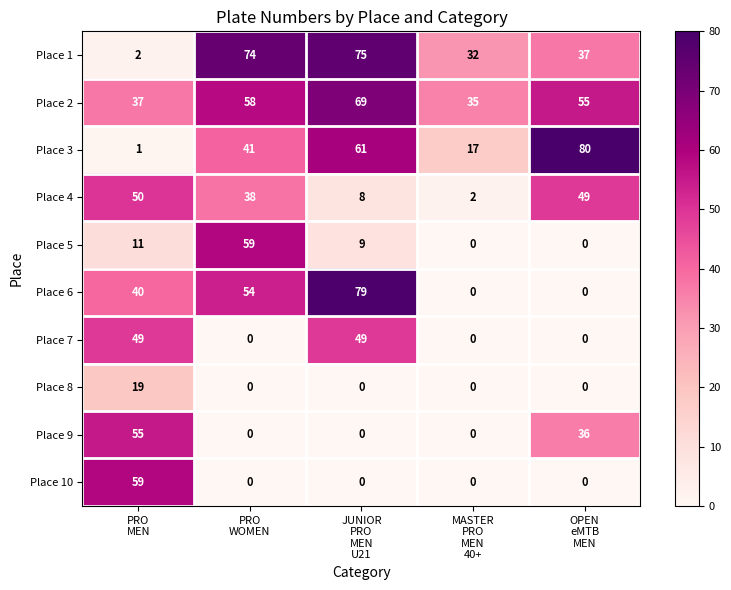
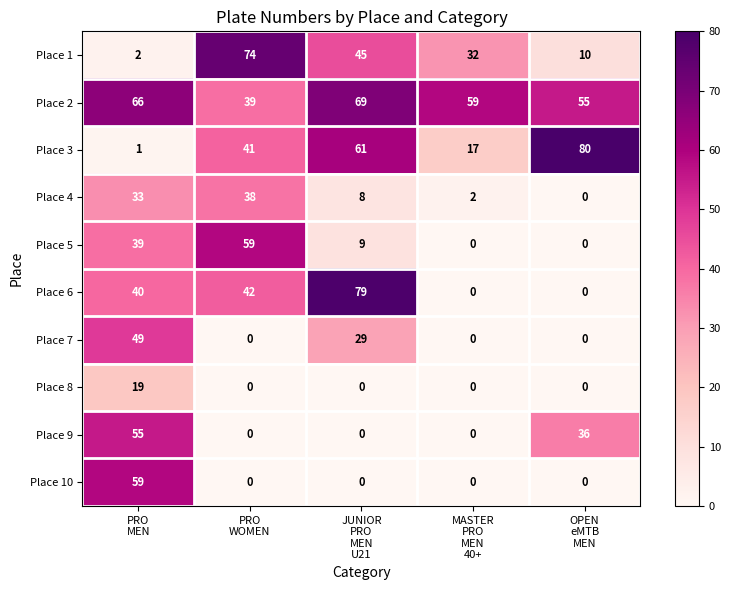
  {
    "Place 1": {
      "PRO MEN": 2,
      "PRO WOMEN": 74,
-     "JUNIOR PRO MEN U21": 75,
+     "JUNIOR PRO MEN U21": 45,
      "MASTER PRO MEN 40+": 32,
-     "OPEN eMTB MEN": 37
+     "OPEN eMTB MEN": 10
    },
    "Place 2": {
-     "PRO MEN": 37,
-     "PRO WOMEN": 58,
+     "PRO MEN": 66,
+     "PRO WOMEN": 39,
      "JUNIOR PRO MEN U21": 69,
-     "MASTER PRO MEN 40+": 35,
+     "MASTER PRO MEN 40+": 59,
      "OPEN eMTB MEN": 55
    },
    "Place 3": {
      "PRO MEN": 1,
      "PRO WOMEN": 41,
      "JUNIOR PRO MEN U21": 61,
      "MASTER PRO MEN 40+": 17,
      "OPEN eMTB MEN": 80
    },
    "Place 4": {
-     "PRO MEN": 50,
+     "PRO MEN": 33,
      "PRO WOMEN": 38,
      "JUNIOR PRO MEN U21": 8,
      "MASTER PRO MEN 40+": 2,
-     "OPEN eMTB MEN": 49
+     "OPEN eMTB MEN": 0
    },
    "Place 5": {
-     "PRO MEN": 11,
+     "PRO MEN": 39,
      "PRO WOMEN": 59,
      "JUNIOR PRO MEN U21": 9,
      "MASTER PRO MEN 40+": 0,
      "OPEN eMTB MEN": 0
    },
    "Place 6": {
      "PRO MEN": 40,
-     "PRO WOMEN": 54,
+     "PRO WOMEN": 42,
      "JUNIOR PRO MEN U21": 79,
      "MASTER PRO MEN 40+": 0,
      "OPEN eMTB MEN": 0
    },
    "Place 7": {
      "PRO MEN": 49,
      "PRO WOMEN": 0,
-     "JUNIOR PRO MEN U21": 49,
+     "JUNIOR PRO MEN U21": 29,
      "MASTER PRO MEN 40+": 0,
      "OPEN eMTB MEN": 0
    },
    "Place 8": {
      "PRO MEN": 19,
      "PRO WOMEN": 0,
      "JUNIOR PRO MEN U21": 0,
      "MASTER PRO MEN 40+": 0,
      "OPEN eMTB MEN": 0
    },
    "Place 9": {
      "PRO MEN": 55,
      "PRO WOMEN": 0,
      "JUNIOR PRO MEN U21": 0,
      "MASTER PRO MEN 40+": 0,
      "OPEN eMTB MEN": 36
    },
    "Place 10": {
      "PRO MEN": 59,
      "PRO WOMEN": 0,
      "JUNIOR PRO MEN U21": 0,
      "MASTER PRO MEN 40+": 0,
      "OPEN eMTB MEN": 0
    }
  }
